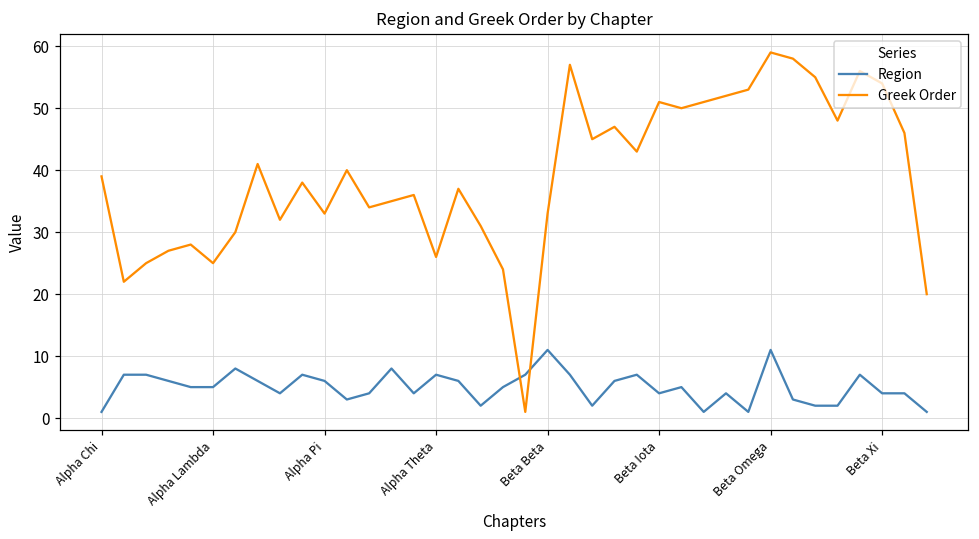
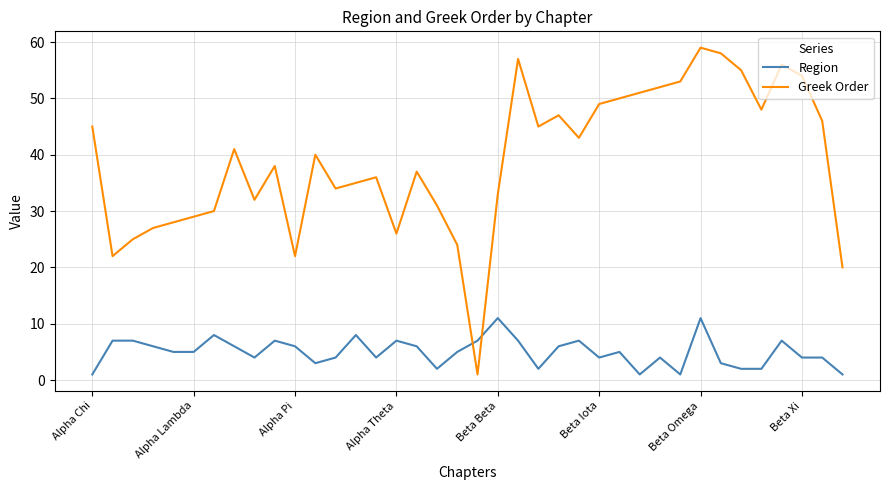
  {
    "Region": {
      "Alpha Chi": 1,
      "Alpha Lambda": 5,
      "Alpha Pi": 6,
      "Alpha Theta": 7,
      "Beta Beta": 11,
      "Beta Iota": 4,
      "Beta Omega": 11,
      "Beta Xi": 4
    },
    "Greek Order": {
-     "Alpha Chi": 39,
-     "Alpha Lambda": 25,
-     "Alpha Pi": 33,
+     "Alpha Chi": 45,
+     "Alpha Lambda": 29,
+     "Alpha Pi": 22,
      "Alpha Theta": 26,
      "Beta Beta": 33,
-     "Beta Iota": 51,
+     "Beta Iota": 49,
      "Beta Omega": 59
    }
  }
